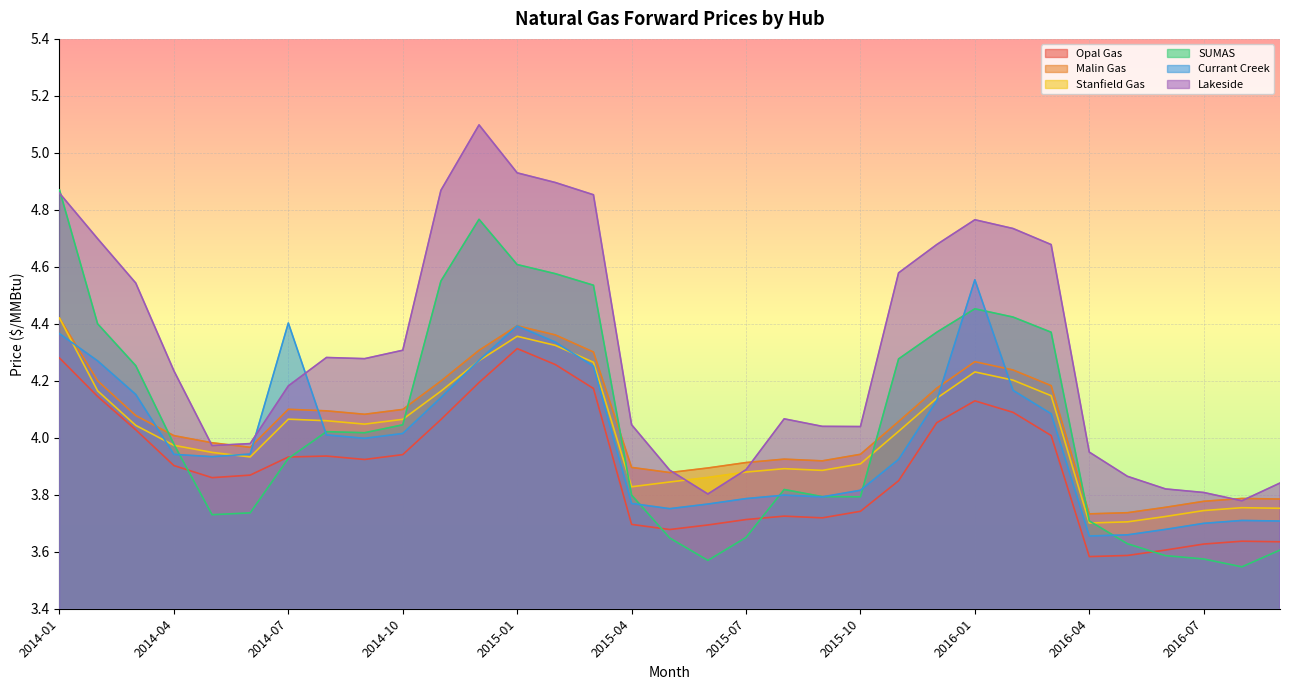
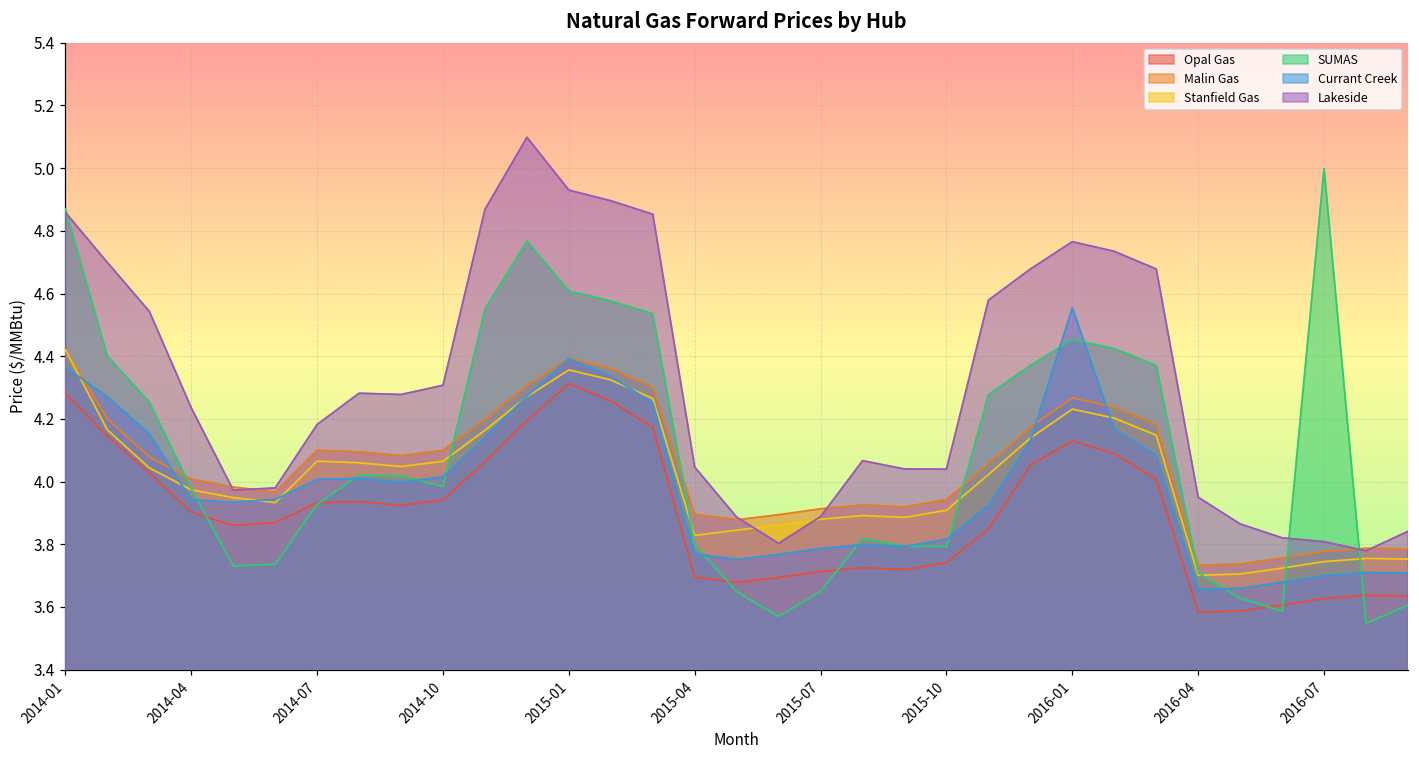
  {
    "Stanfield Gas": {
      "2014-07": 4.07,
      "2014-10": 4.06,
      "2015-01": 4.36,
      "2015-04": 3.83,
      "2015-10": 3.91,
      "2016-01": 4.23,
      "2016-07": 3.74
    },
    "SUMAS": {
      "2014-01": 4.87,
-     "2014-10": 4.05,
+     "2014-10": 3.98,
      "2015-01": 4.61,
      "2015-04": 3.80,
      "2015-07": 3.65,
      "2015-10": 3.79,
      "2016-01": 4.45,
-     "2016-07": 3.57
+     "2016-07": 5.00
    },
    "Currant Creek": {
      "2014-01": 4.37,
      "2014-04": 3.94,
-     "2014-07": 4.40,
+     "2014-07": 4.01,
      "2014-10": 4.02,
      "2015-04": 3.77,
      "2015-07": 3.79,
      "2015-10": 3.82,
      "2016-01": 4.55,
      "2016-04": 3.66,
      "2016-07": 3.70
    },
    "Lakeside": {
      "2014-01": 4.86,
      "2014-04": 4.24,
      "2014-07": 4.18,
      "2014-10": 4.31,
      "2015-01": 4.93,
      "2015-04": 4.05,
      "2015-10": 4.04,
      "2016-01": 4.77,
      "2016-04": 3.95,
      "2016-07": 3.81
    }
  }
